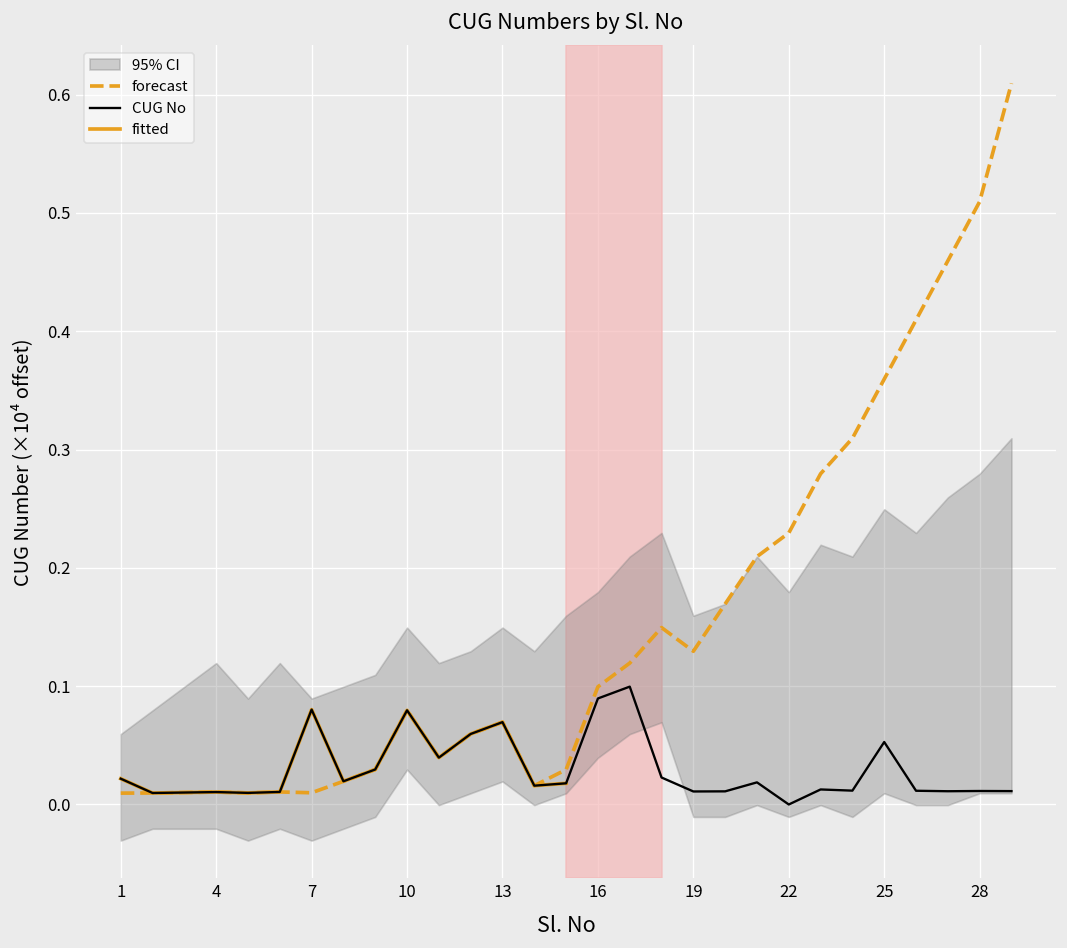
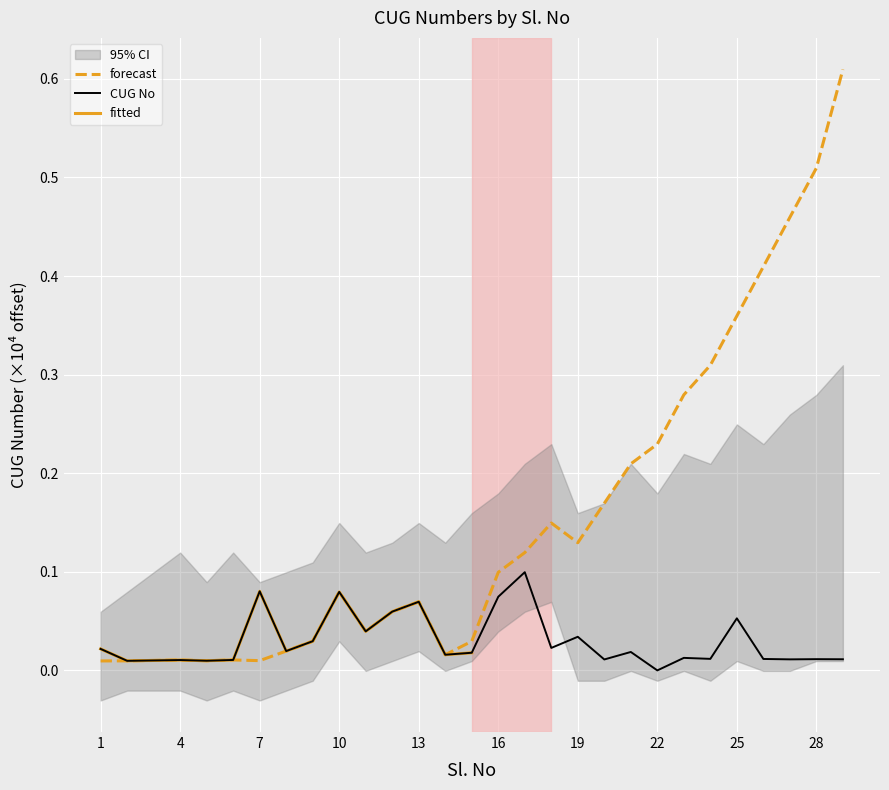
  {
    "CUG No": {
-     "16": 0.09,
-     "19": 0.01,
+     "16": 0.07,
+     "19": 0.03,
      "22": 0.00,
      "25": 0.05,
      "28": 0.01
    }
  }
